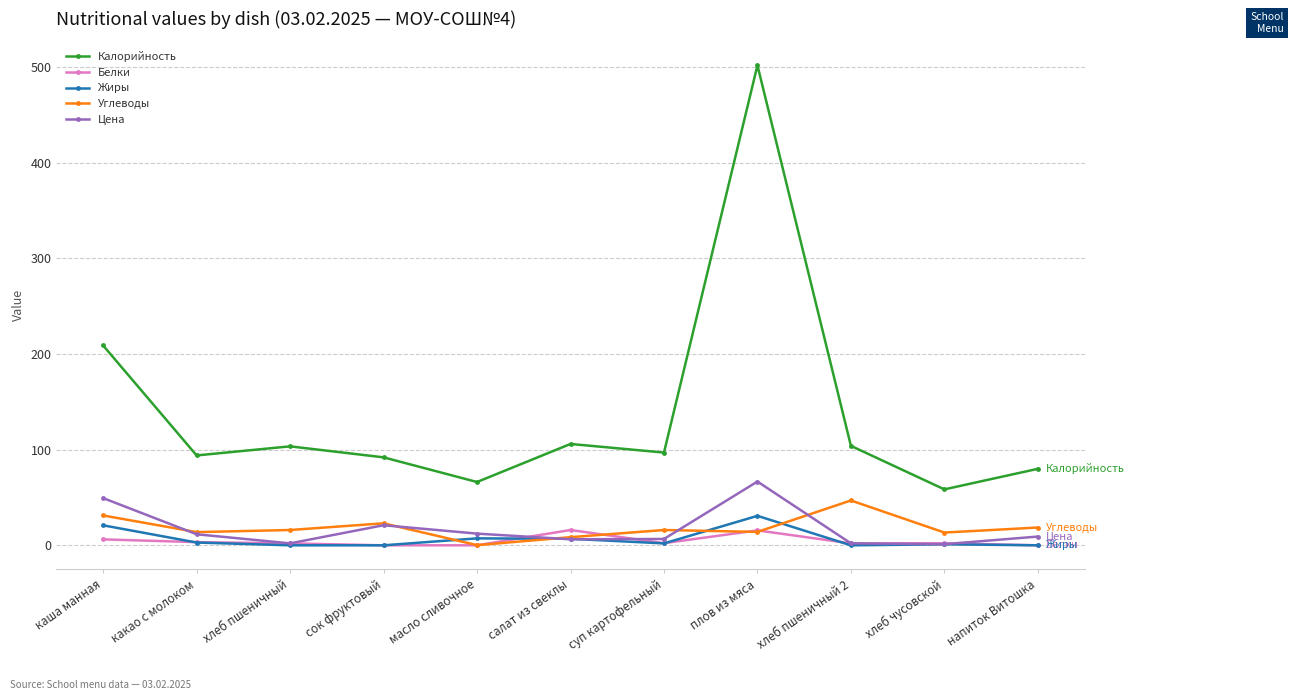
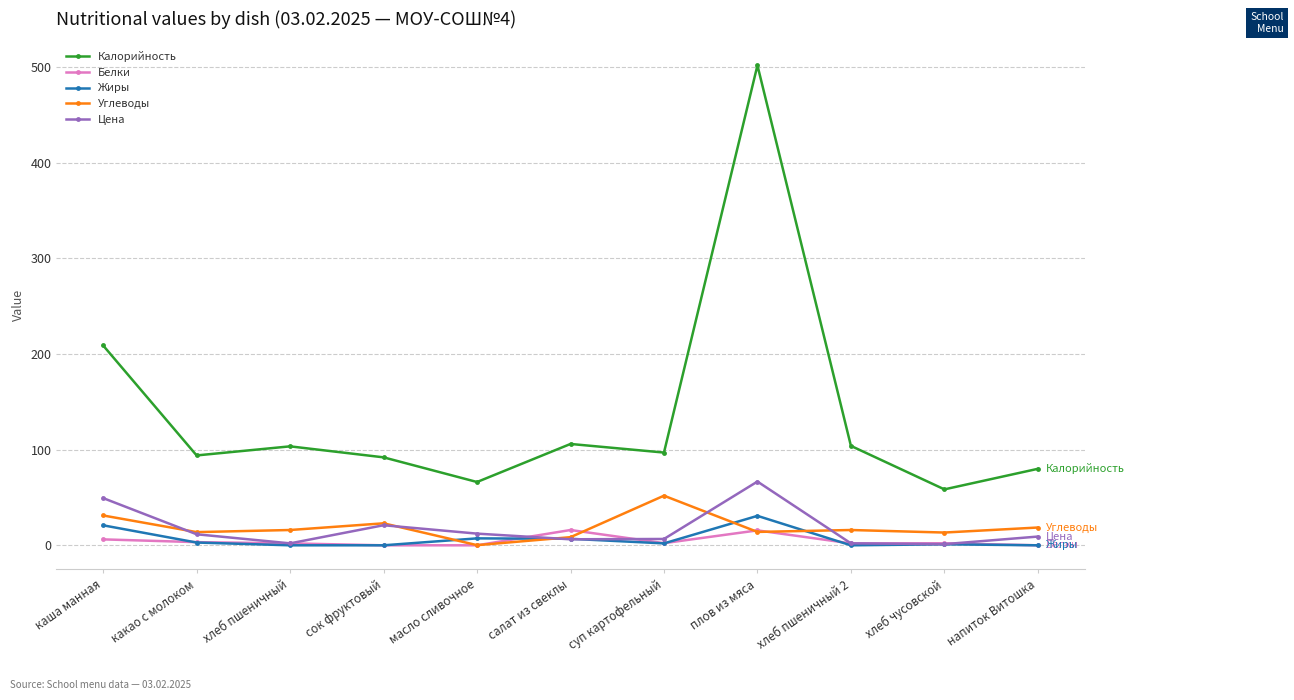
  {
    "Калорийность": {
      "каша манная": 210,
      "какао с молоком": 90,
      "хлеб пшеничный": 100,
      "сок фруктовый": 90,
      "масло сливочное": 70,
      "салат из свеклы": 110,
      "суп картофельный": 100,
      "плов из мяса": 500,
      "хлеб пшеничный 2": 100,
      "хлеб чусовской": 60,
      "напиток Витошка": 80
    },
    "Белки": {
      "каша манная": 10,
      "салат из свеклы": 20
    },
    "Жиры": {
      "каша манная": 20,
      "масло сливочное": 10,
      "плов из мяса": 30
    },
    "Углеводы": {
      "каша манная": 30,
      "хлеб пшеничный": 20,
-     "суп картофельный": 20,
-     "хлеб пшеничный 2": 50,
+     "суп картофельный": 50,
+     "хлеб пшеничный 2": 20,
      "хлеб чусовской": 10,
      "напиток Витошка": 20
    },
    "Цена": {
      "каша манная": 50,
      "масло сливочное": 10,
      "суп картофельный": 10,
      "плов из мяса": 70,
      "напиток Витошка": 10
    }
  }
